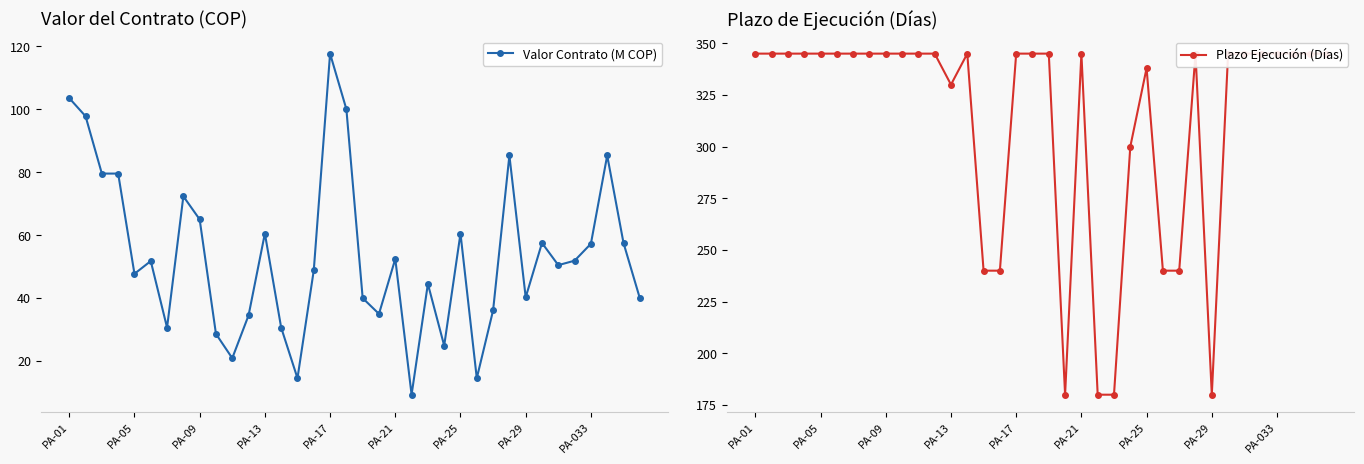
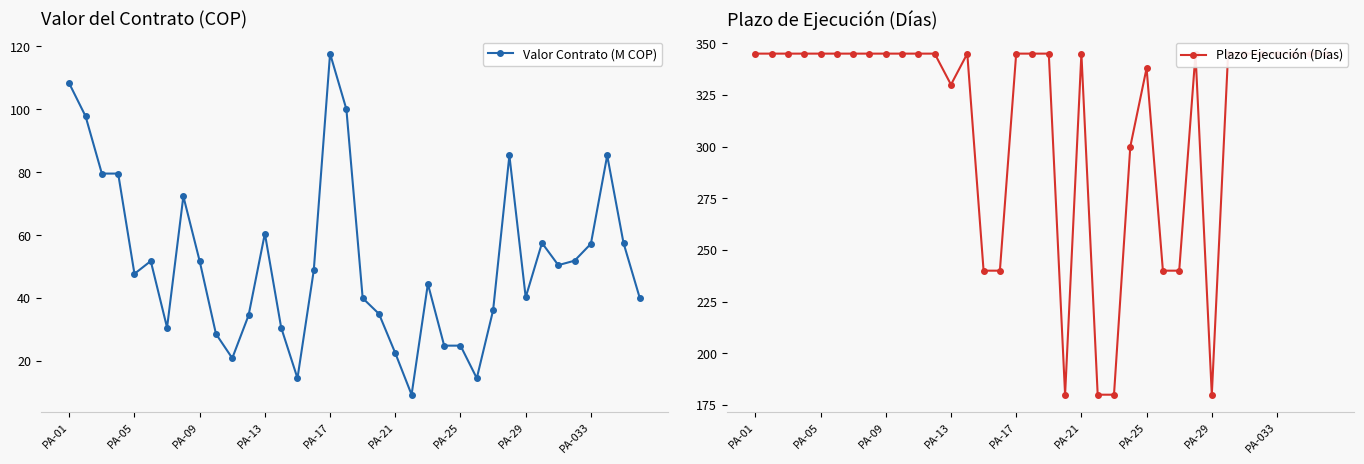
  {
    "Valor del Contrato (COP)": {
-     "PA-01": 104,
+     "PA-01": 108,
      "PA-05": 48,
-     "PA-09": 65,
+     "PA-09": 52,
      "PA-13": 61,
      "PA-17": 118,
-     "PA-21": 52,
-     "PA-25": 60,
+     "PA-21": 23,
+     "PA-25": 25,
      "PA-29": 40,
      "PA-033": 57
    },
    "Plazo de Ejecución (Días)": {
      "PA-01": 345,
      "PA-05": 345,
      "PA-09": 345,
      "PA-13": 330,
      "PA-17": 345,
      "PA-21": 345,
      "PA-25": 338,
      "PA-29": 180
    }
  }
